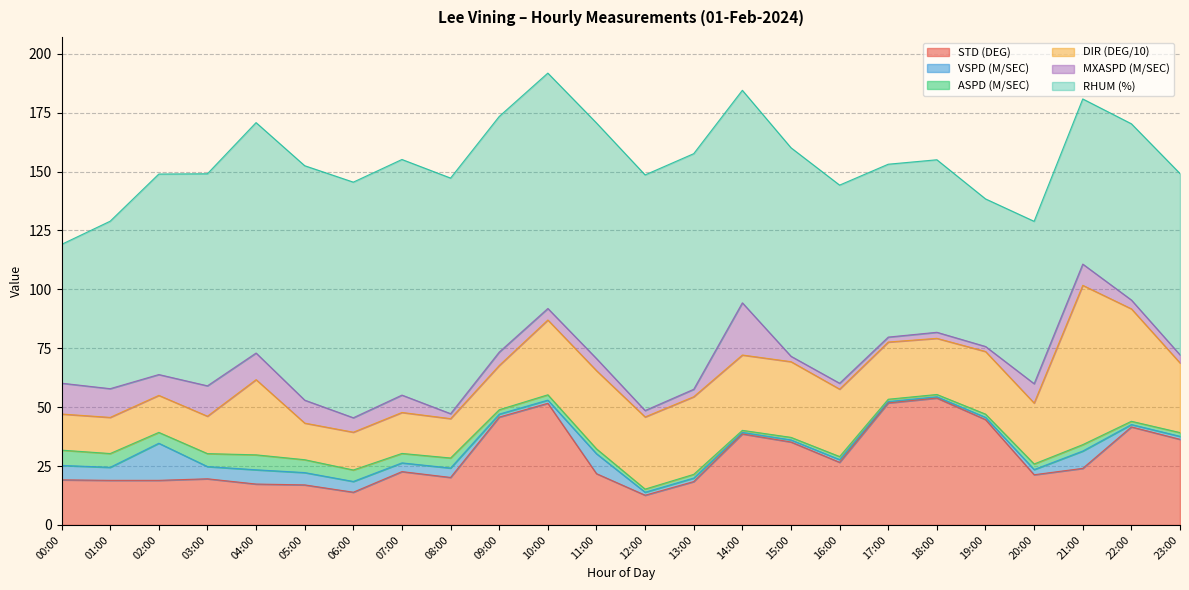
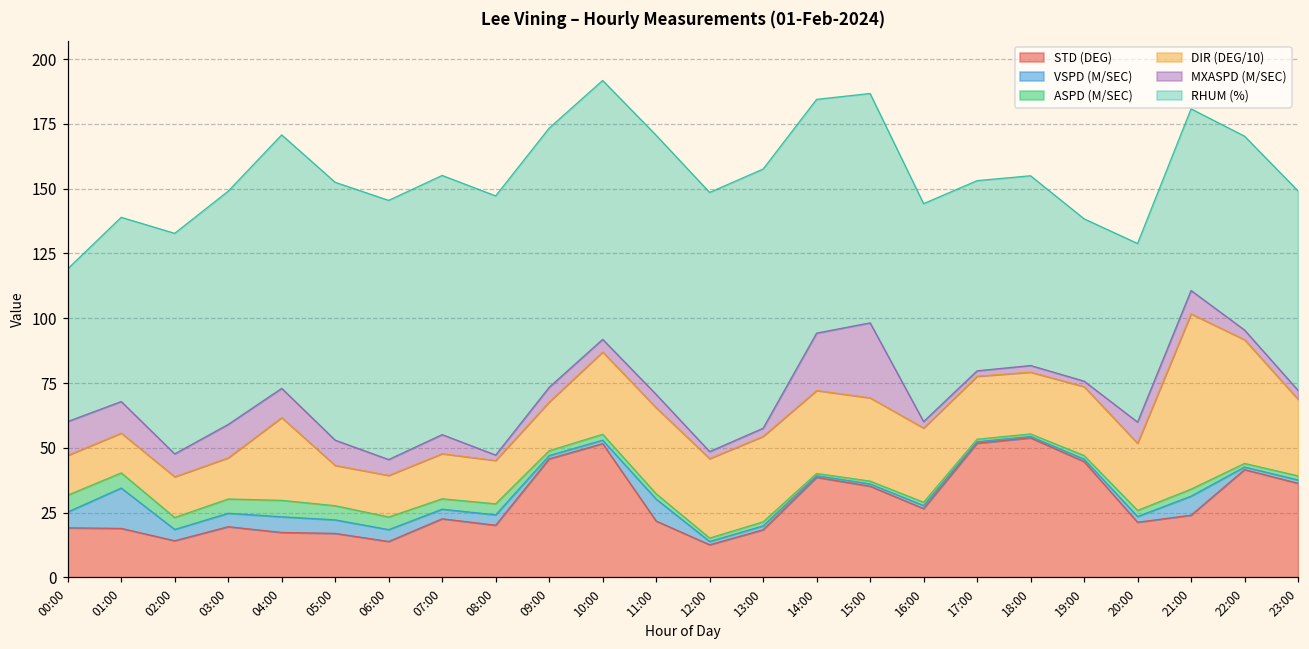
  {
    "STD (DEG)": {
      "00:00": 19,
      "01:00": 19,
-     "02:00": 19,
+     "02:00": 14,
      "03:00": 20,
      "04:00": 17,
      "05:00": 17,
      "06:00": 14,
      "07:00": 23,
      "08:00": 20,
      "09:00": 46,
      "10:00": 52,
      "11:00": 22,
      "12:00": 13,
      "13:00": 18,
      "16:00": 27,
      "20:00": 21,
      "21:00": 24,
      "23:00": 36
    },
    "VSPD (M/SEC)": {
      "00:00": 6,
-     "01:00": 6,
-     "02:00": 16,
+     "01:00": 16,
+     "02:00": 4,
      "03:00": 5,
      "04:00": 6,
      "05:00": 5,
      "06:00": 5,
      "07:00": 4,
      "08:00": 4,
      "09:00": 1,
      "10:00": 1,
      "11:00": 8,
      "12:00": 1,
      "13:00": 1,
      "16:00": 1,
      "20:00": 2,
      "21:00": 7,
      "23:00": 1
    },
    "DIR (DEG/10)": {
      "00:00": 15,
      "01:00": 15,
      "02:00": 16,
      "03:00": 16,
      "04:00": 32,
      "05:00": 16,
      "06:00": 16,
      "07:00": 17,
      "08:00": 17,
      "09:00": 19,
      "10:00": 32,
      "11:00": 33,
      "12:00": 31,
      "13:00": 33,
      "14:00": 32,
      "15:00": 32,
      "16:00": 29,
      "17:00": 24,
      "18:00": 24,
      "19:00": 27,
      "20:00": 26,
      "21:00": 68,
      "22:00": 48,
      "23:00": 30
    },
    "MXASPD (M/SEC)": {
      "00:00": 13,
      "01:00": 12,
      "02:00": 9,
      "03:00": 13,
      "04:00": 11,
      "05:00": 10,
      "06:00": 6,
      "07:00": 7,
      "08:00": 2,
      "09:00": 6,
      "10:00": 5,
      "11:00": 5,
      "12:00": 3,
      "13:00": 3,
      "14:00": 22,
-     "15:00": 2,
+     "15:00": 29,
      "16:00": 2,
      "17:00": 2,
      "18:00": 3,
      "19:00": 2,
      "20:00": 8,
      "21:00": 9,
      "22:00": 4,
      "23:00": 3
    }
  }
